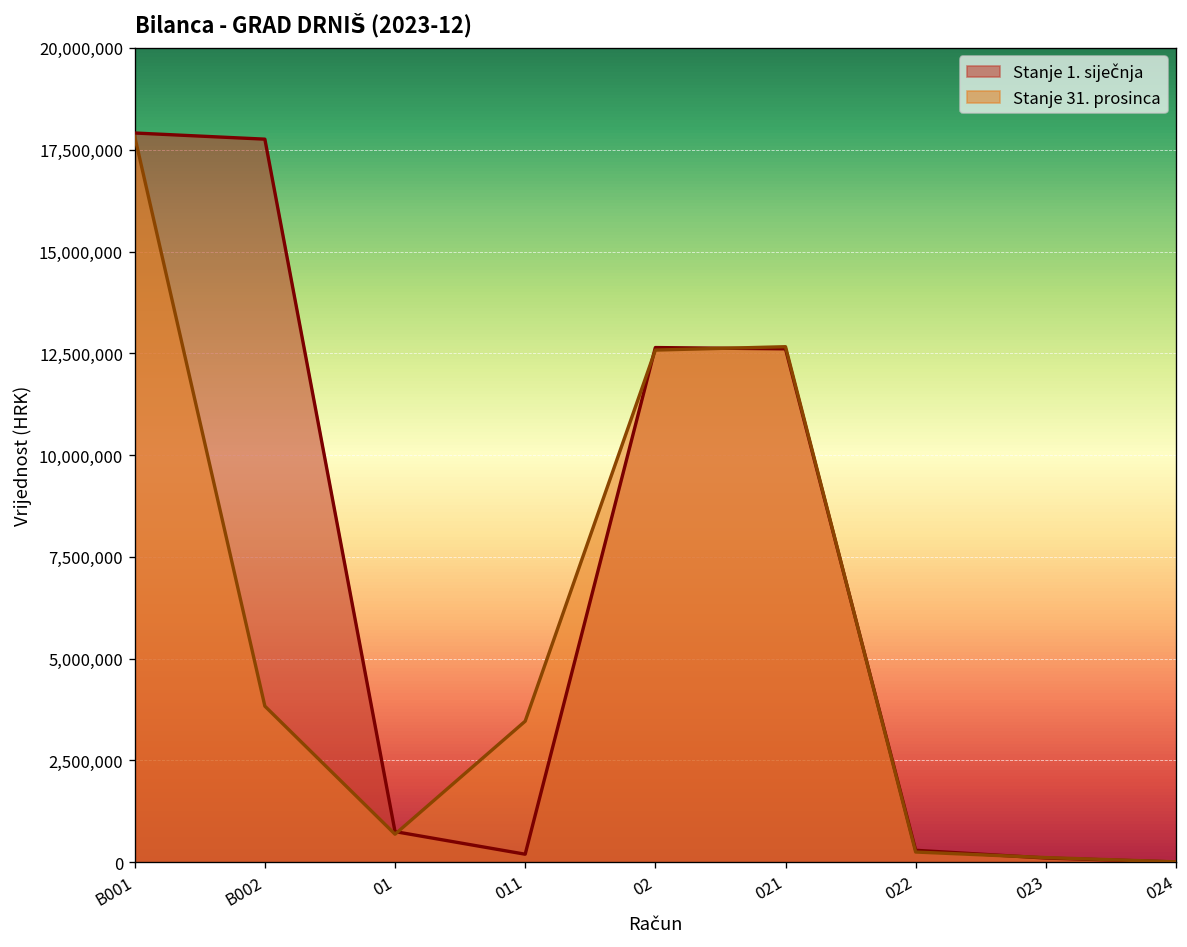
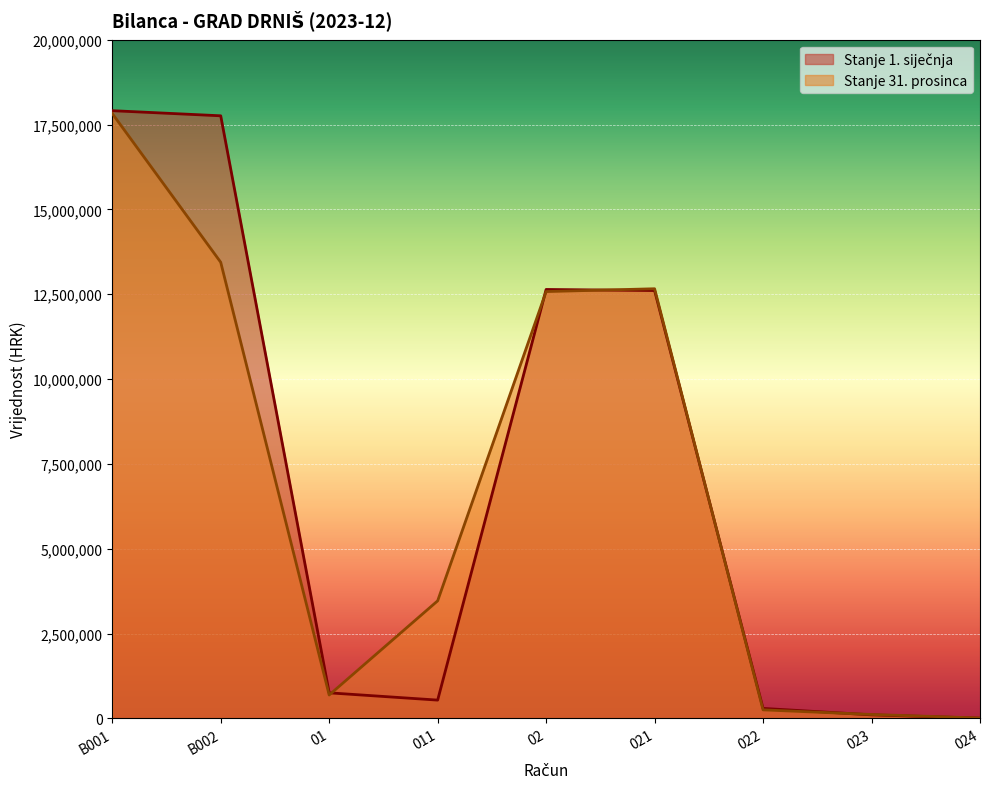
  {
    "Stanje 1. siječnja": {
      "B001": "17,900,000",
      "B002": "17,800,000",
-     "011": "200,000"
+     "011": "500,000"
    },
    "Stanje 31. prosinca": {
      "B001": "17,800,000",
-     "B002": "3,800,000",
+     "B002": "13,400,000",
      "011": "3,500,000"
    }
  }
